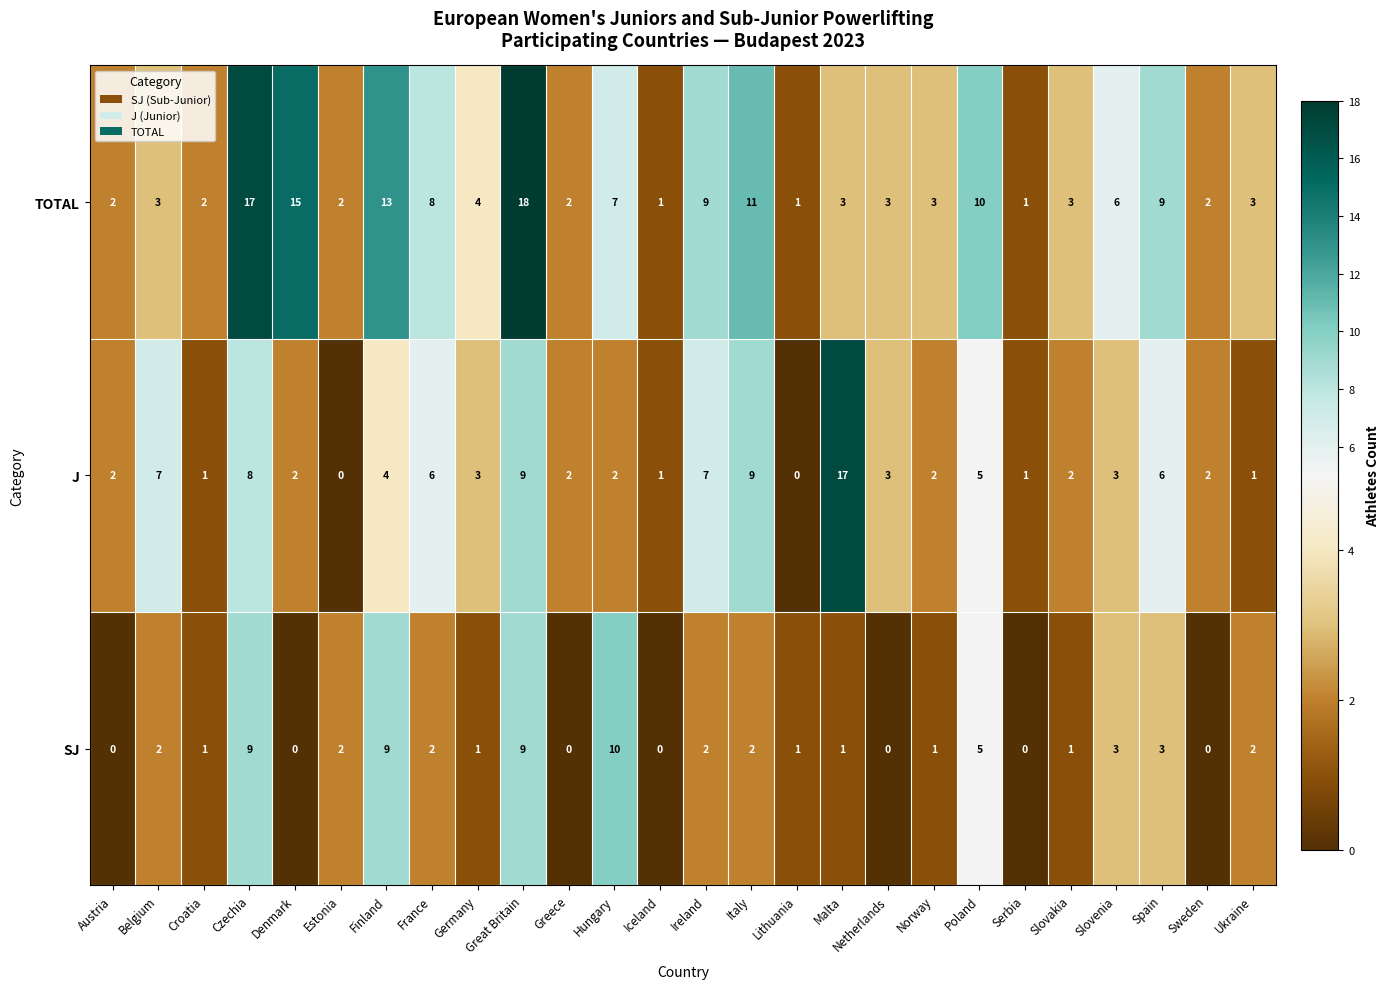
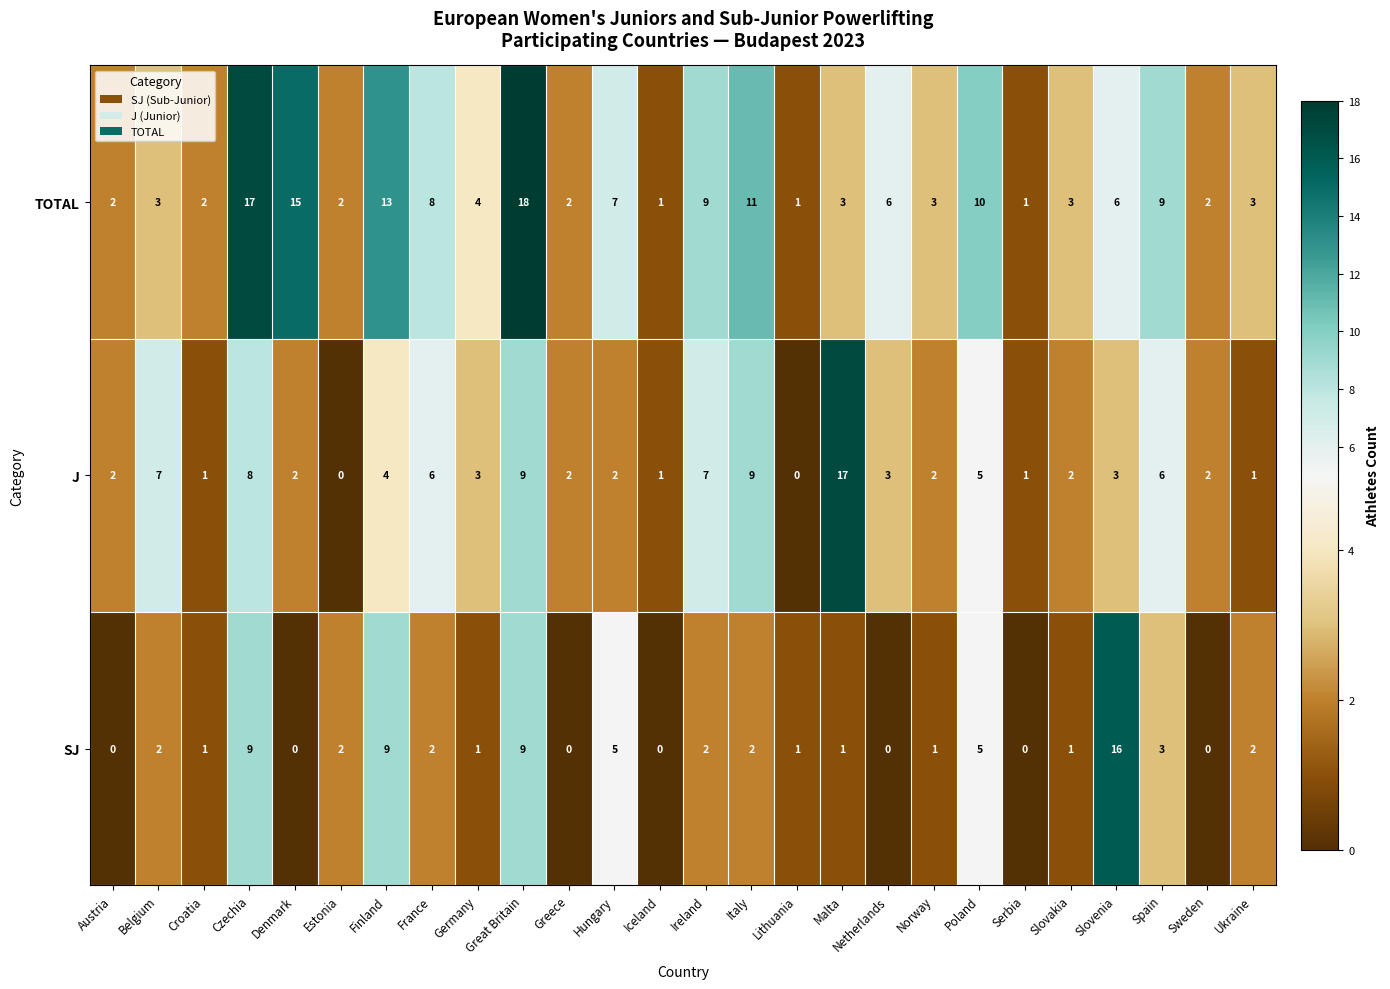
  {
    "TOTAL": {
      "Austria": 2,
      "Belgium": 3,
      "Croatia": 2,
      "Czechia": 17,
      "Denmark": 15,
      "Estonia": 2,
      "Finland": 13,
      "France": 8,
      "Germany": 4,
      "Great Britain": 18,
      "Greece": 2,
      "Hungary": 7,
      "Iceland": 1,
      "Ireland": 9,
      "Italy": 11,
      "Lithuania": 1,
      "Malta": 3,
-     "Netherlands": 3,
+     "Netherlands": 6,
      "Norway": 3,
      "Poland": 10,
      "Serbia": 1,
      "Slovakia": 3,
      "Slovenia": 6,
      "Spain": 9,
      "Sweden": 2,
      "Ukraine": 3
    },
    "J": {
      "Austria": 2,
      "Belgium": 7,
      "Croatia": 1,
      "Czechia": 8,
      "Denmark": 2,
      "Estonia": 0,
      "Finland": 4,
      "France": 6,
      "Germany": 3,
      "Great Britain": 9,
      "Greece": 2,
      "Hungary": 2,
      "Iceland": 1,
      "Ireland": 7,
      "Italy": 9,
      "Lithuania": 0,
      "Malta": 17,
      "Netherlands": 3,
      "Norway": 2,
      "Poland": 5,
      "Serbia": 1,
      "Slovakia": 2,
      "Slovenia": 3,
      "Spain": 6,
      "Sweden": 2,
      "Ukraine": 1
    },
    "SJ": {
      "Austria": 0,
      "Belgium": 2,
      "Croatia": 1,
      "Czechia": 9,
      "Denmark": 0,
      "Estonia": 2,
      "Finland": 9,
      "France": 2,
      "Germany": 1,
      "Great Britain": 9,
      "Greece": 0,
-     "Hungary": 10,
+     "Hungary": 5,
      "Iceland": 0,
      "Ireland": 2,
      "Italy": 2,
      "Lithuania": 1,
      "Malta": 1,
      "Netherlands": 0,
      "Norway": 1,
      "Poland": 5,
      "Serbia": 0,
      "Slovakia": 1,
-     "Slovenia": 3,
+     "Slovenia": 16,
      "Spain": 3,
      "Sweden": 0,
      "Ukraine": 2
    }
  }
